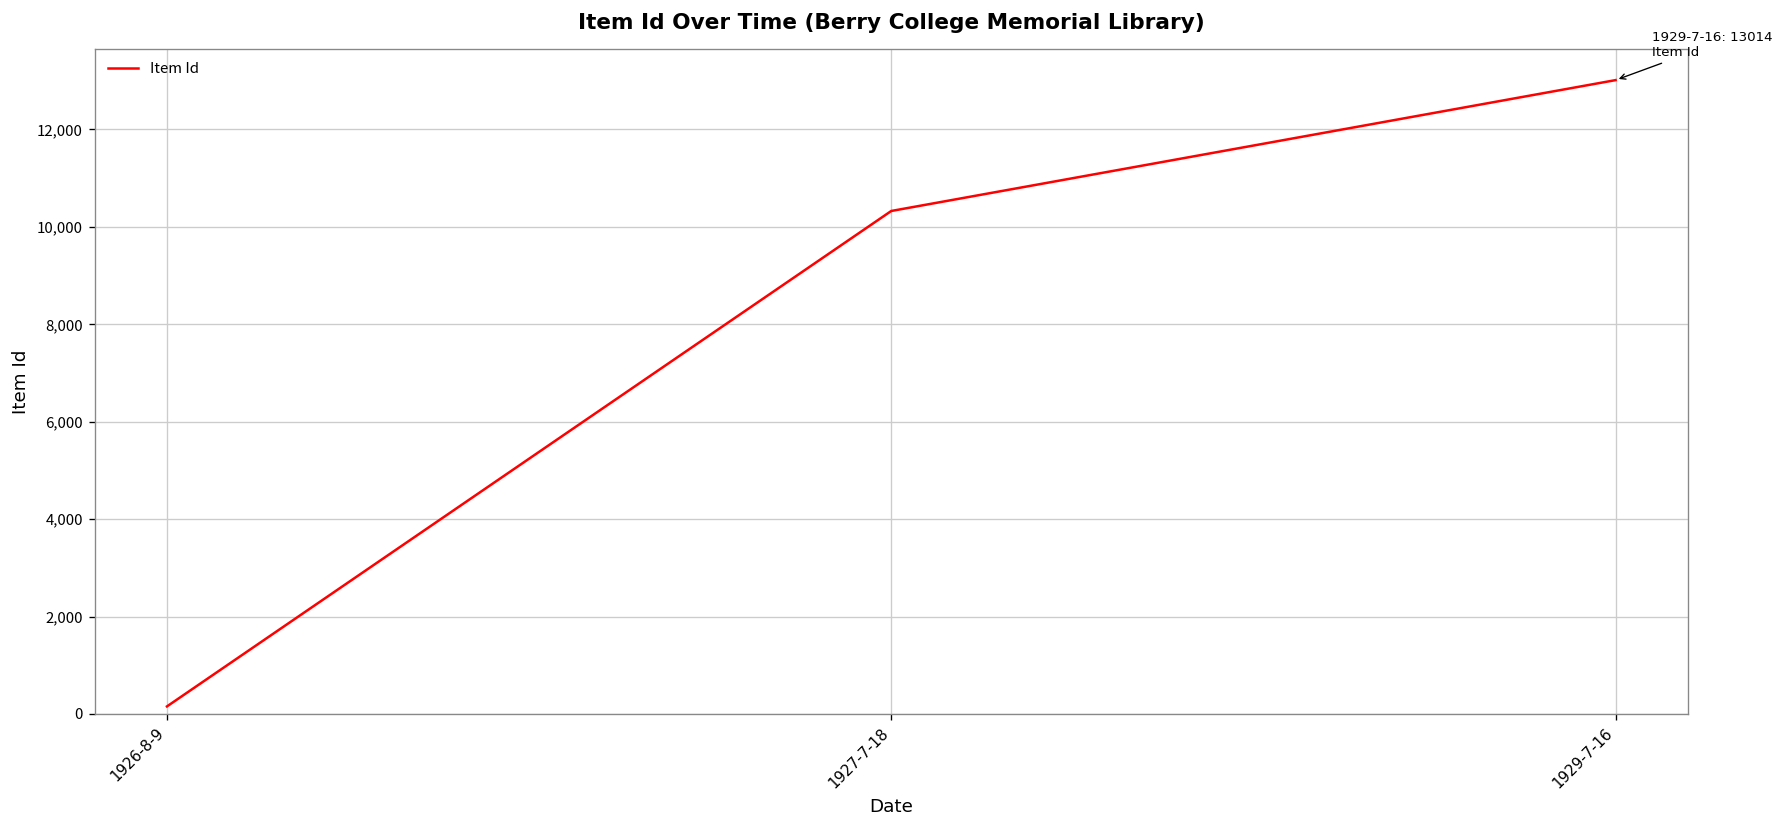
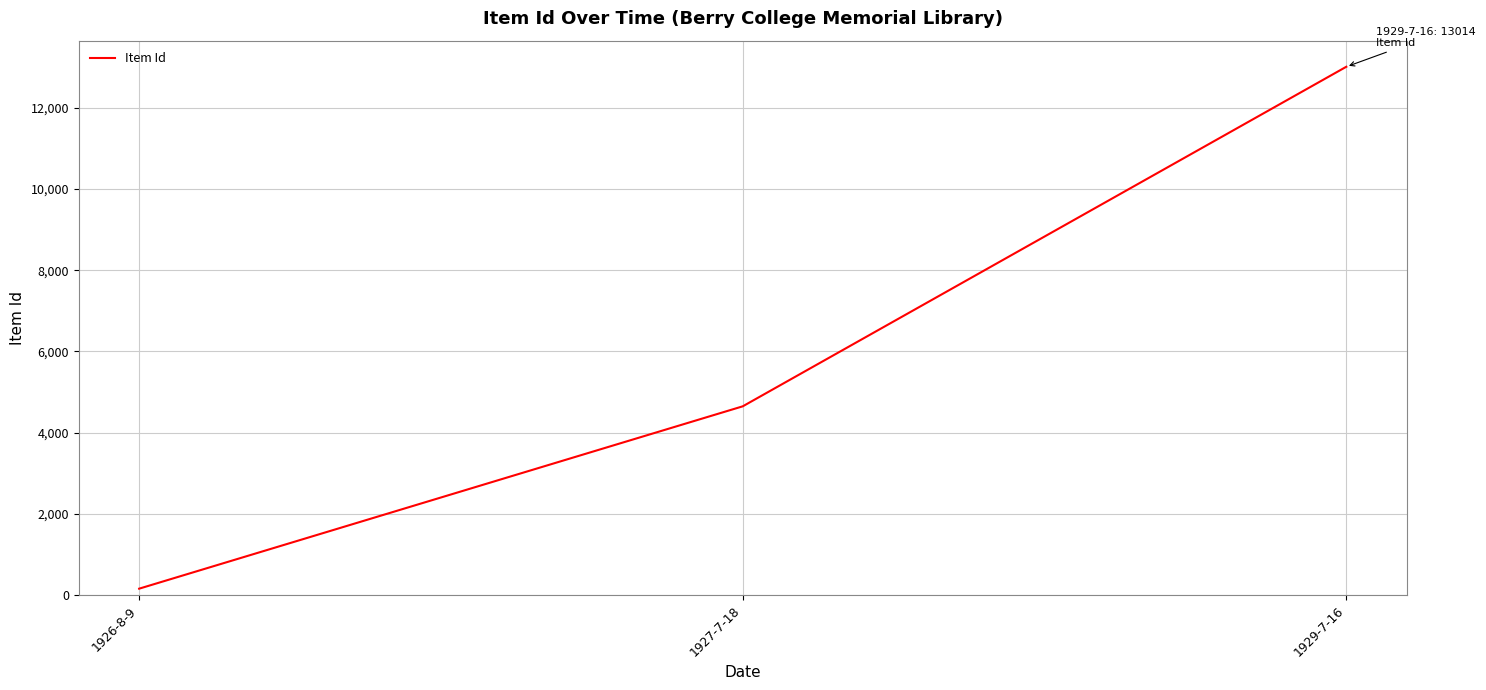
  {
    "1926-8-9": "200",
-   "1927-7-18": "10,300"
+   "1927-7-18": "4,600"
  }
